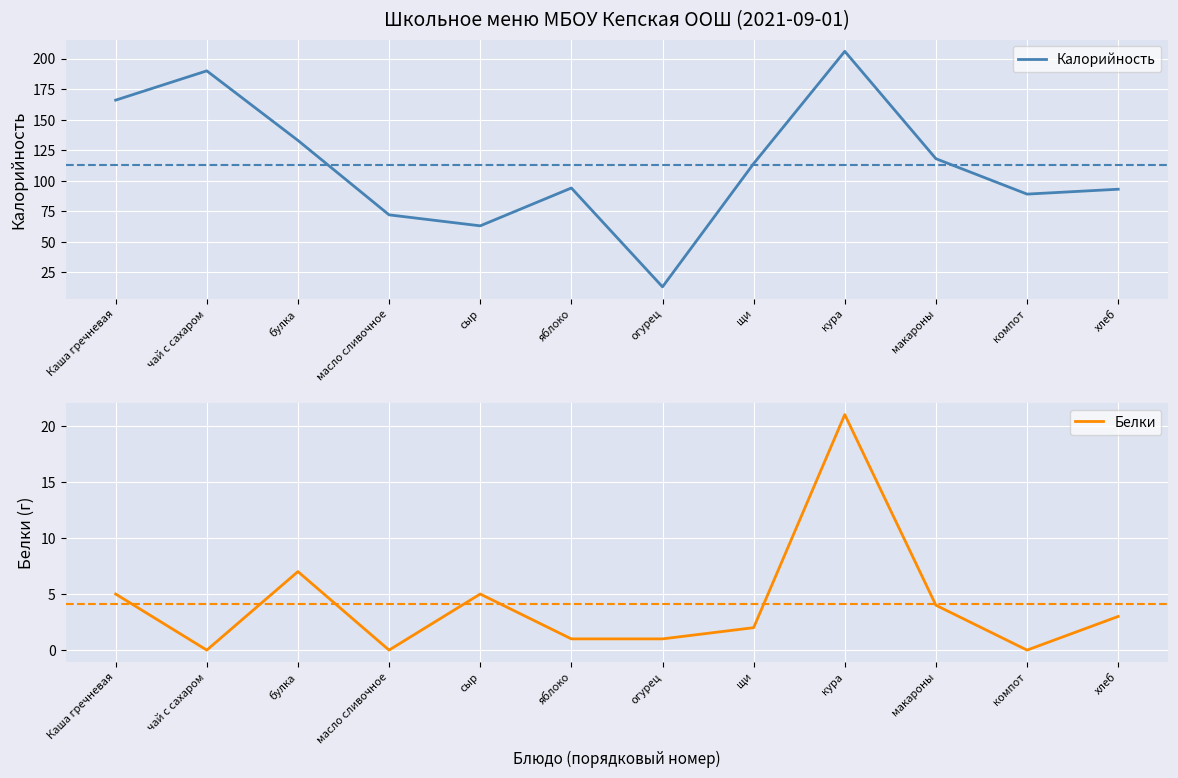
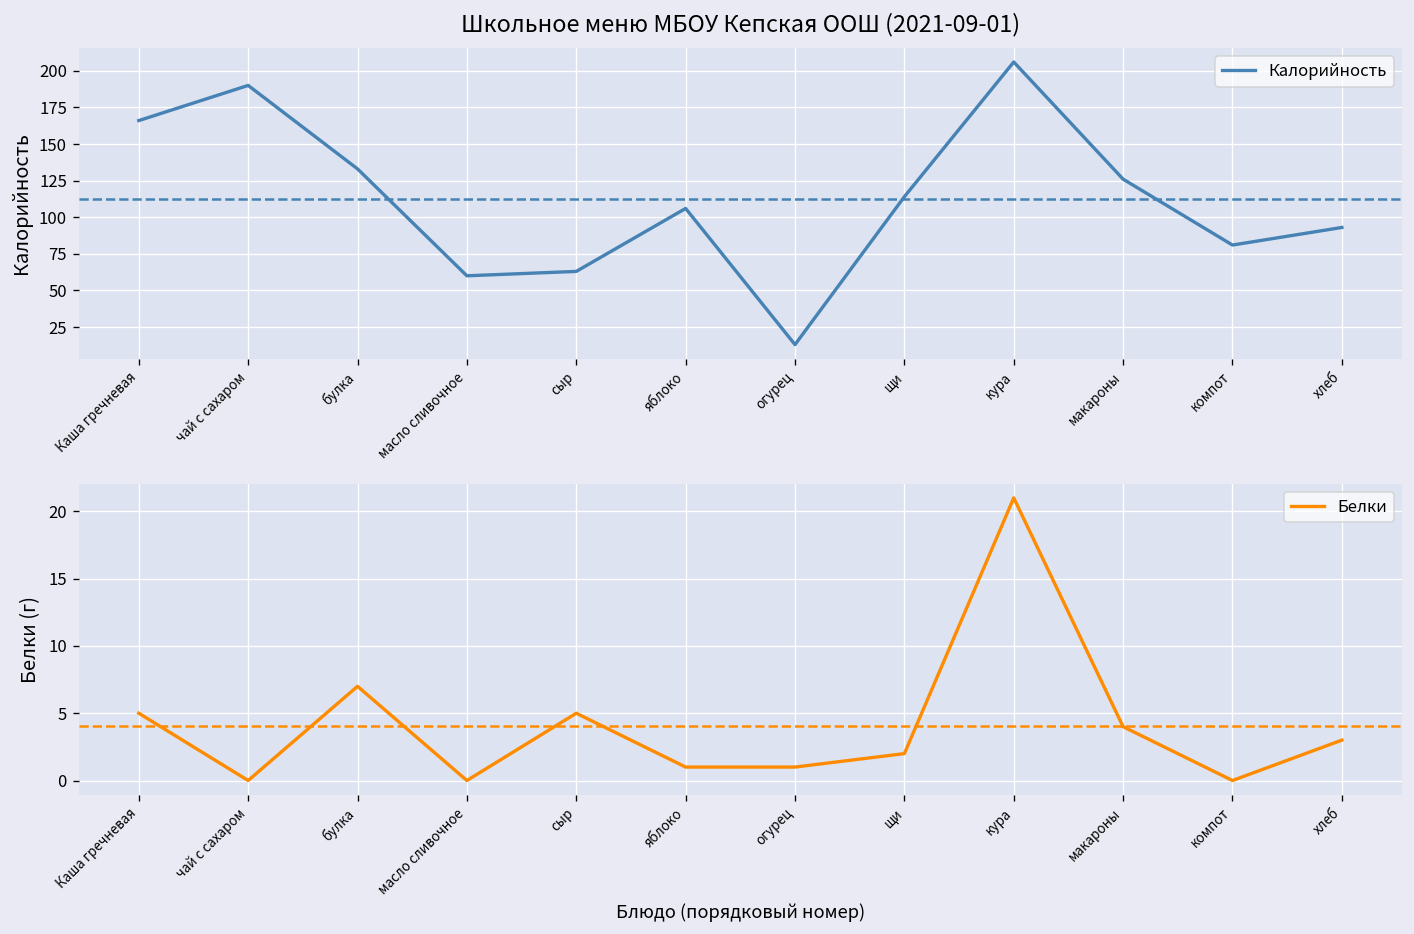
  {
    "Школьное меню МБОУ Кепская ООШ (2021-09-01)": {
      "Каша гречневая": 166,
      "чай с сахаром": 190,
      "булка": 133,
-     "масло сливочное": 72,
+     "масло сливочное": 60,
      "сыр": 63,
-     "яблоко": 94,
+     "яблоко": 106,
      "огурец": 13,
      "щи": 114,
      "кура": 206,
-     "макароны": 118,
-     "компот": 89,
+     "макароны": 126,
+     "компот": 81,
      "хлеб": 93
    }
  }
